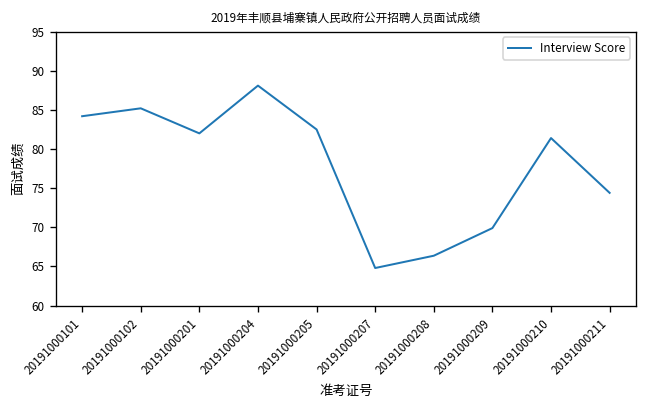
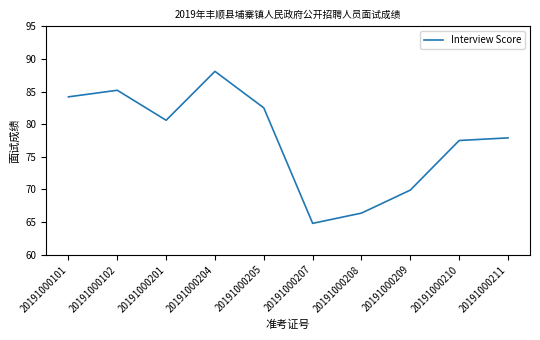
  {
    "20191000101": 84,
    "20191000102": 85,
-   "20191000201": 82,
+   "20191000201": 81,
    "20191000204": 88,
    "20191000205": 83,
    "20191000207": 65,
    "20191000208": 66,
    "20191000209": 70,
-   "20191000210": 81,
-   "20191000211": 74
+   "20191000210": 78,
+   "20191000211": 78
  }
